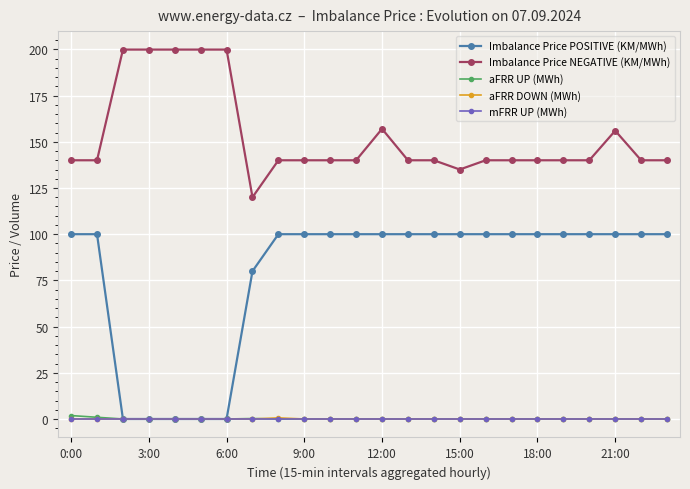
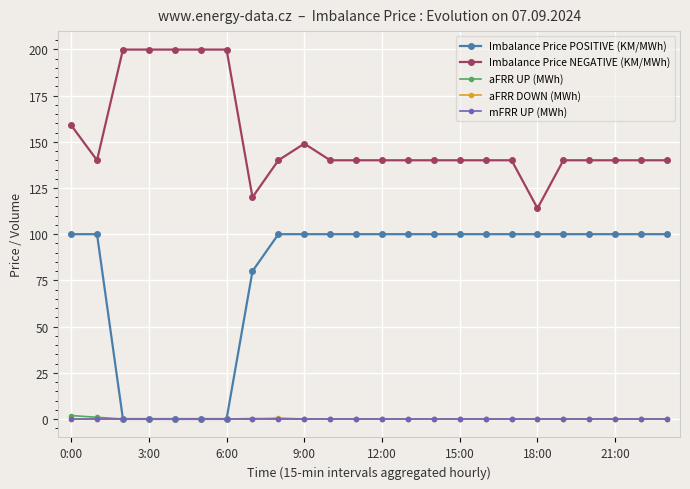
  {
    "Imbalance Price NEGATIVE (KM/MWh)": {
-     "0:00": 140,
+     "0:00": 159,
      "3:00": 200,
      "6:00": 200,
-     "9:00": 140,
-     "12:00": 157,
-     "15:00": 135,
-     "18:00": 140,
-     "21:00": 156
+     "9:00": 149,
+     "12:00": 140,
+     "15:00": 140,
+     "18:00": 114,
+     "21:00": 140
    },
    "aFRR UP (MWh)": {
      "0:00": 2
    }
  }
